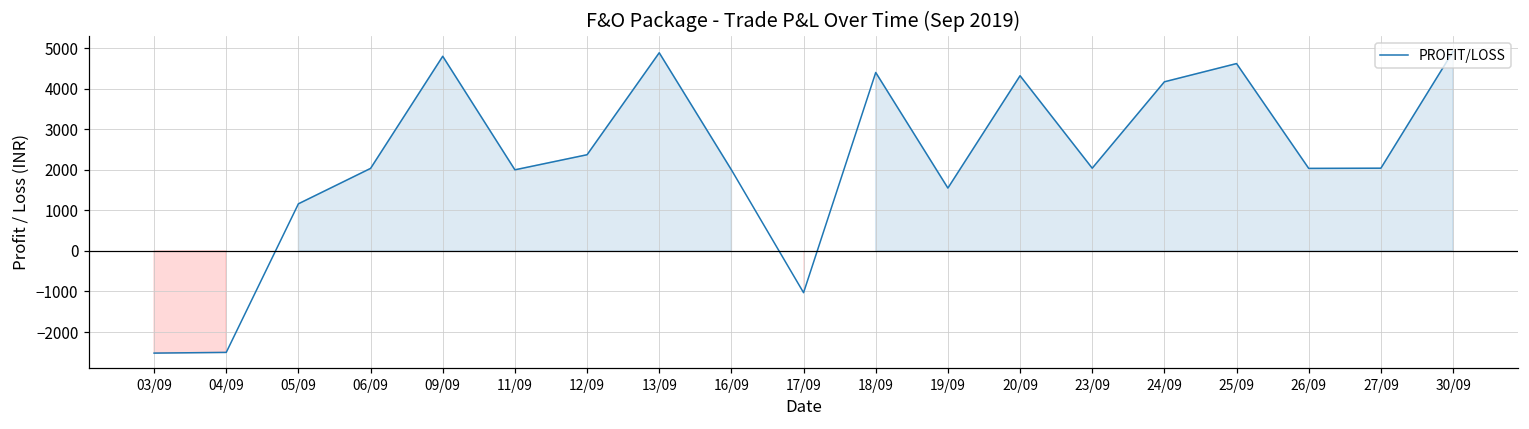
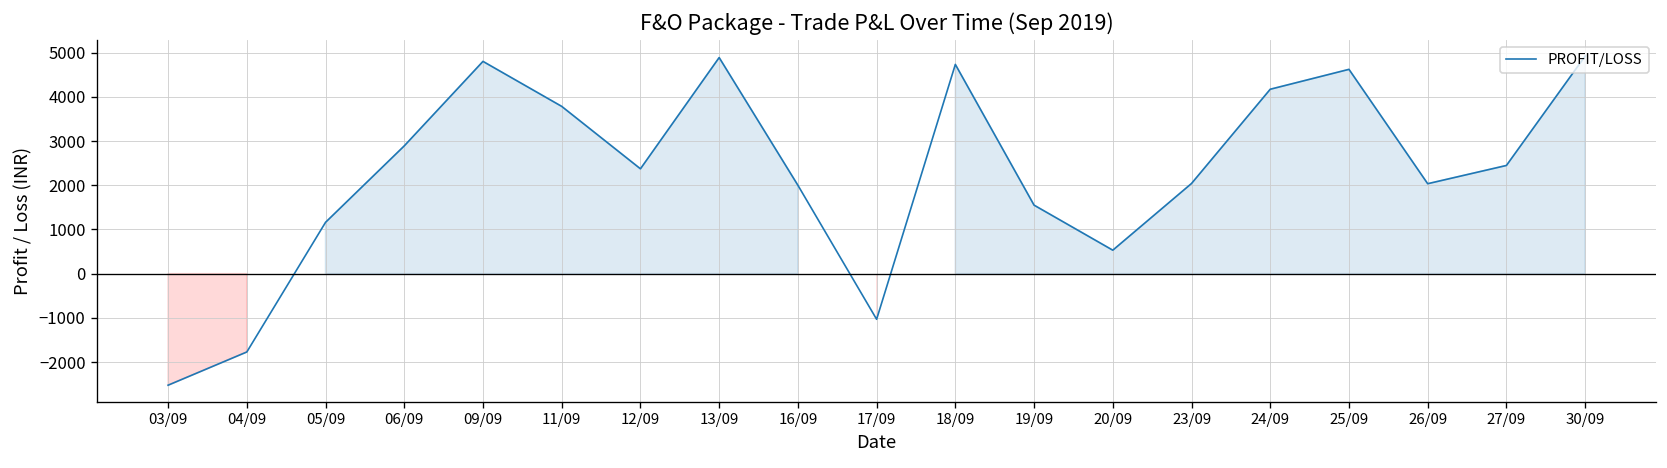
  {
    "03/09": -2500,
-   "04/09": -2500,
+   "04/09": -1800,
    "05/09": 1200,
-   "06/09": 2000,
+   "06/09": 2900,
    "09/09": 4800,
-   "11/09": 2000,
+   "11/09": 3800,
    "12/09": 2400,
    "13/09": 4900,
    "16/09": 2000,
    "17/09": -1000,
-   "18/09": 4400,
+   "18/09": 4700,
    "19/09": 1600,
-   "20/09": 4300,
+   "20/09": 500,
    "23/09": 2000,
    "24/09": 4200,
    "25/09": 4600,
    "26/09": 2000,
-   "27/09": 2000
+   "27/09": 2400
  }
